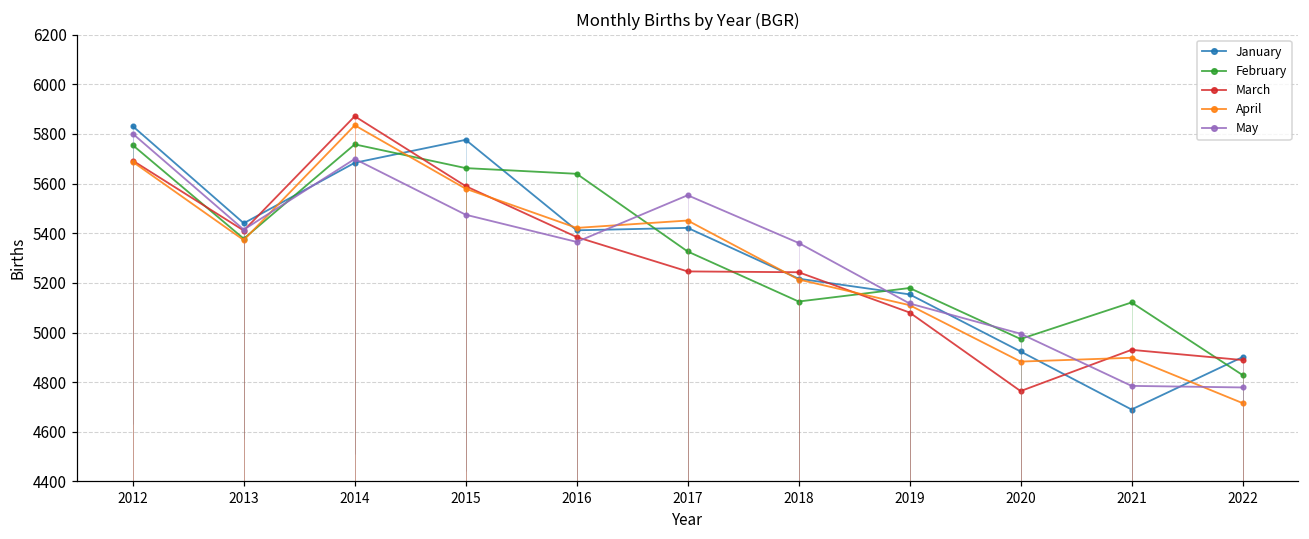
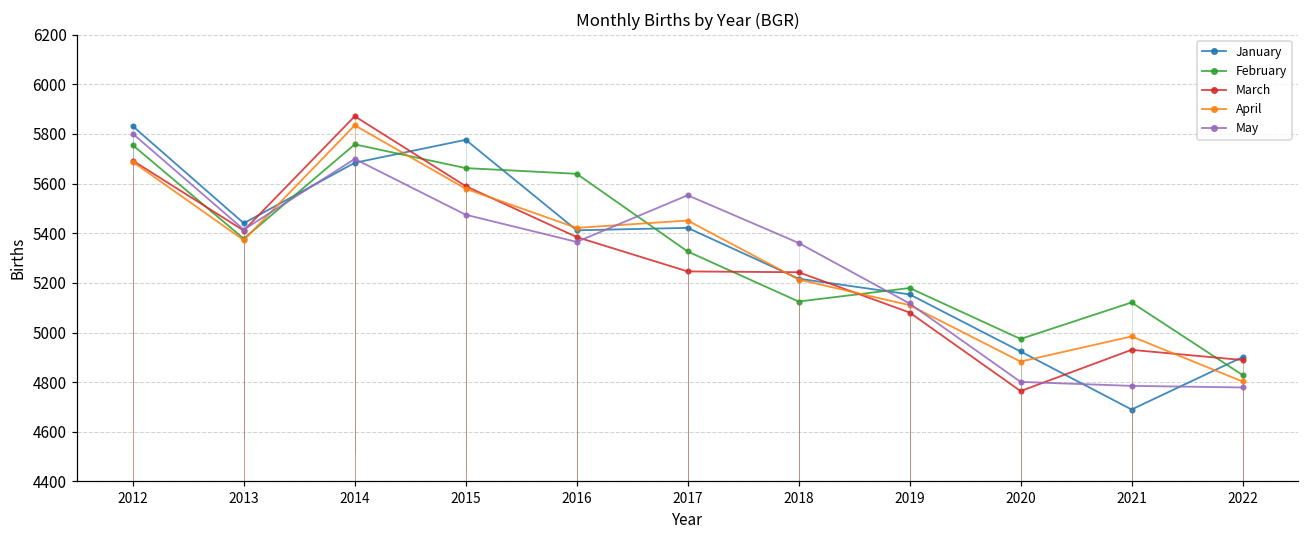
  {
    "January": {
      "2012": 5830,
      "2013": 5440,
      "2014": 5680,
      "2015": 5780,
      "2017": 5420,
      "2019": 5150,
      "2020": 4920,
      "2021": 4690,
      "2022": 4900
    },
    "February": {
      "2012": 5750,
      "2014": 5760,
      "2015": 5660,
      "2016": 5640,
      "2017": 5330,
      "2018": 5130,
      "2019": 5180,
      "2020": 4970,
      "2021": 5120,
      "2022": 4830
    },
    "March": {
      "2014": 5870,
      "2016": 5380,
      "2017": 5250,
      "2018": 5240,
      "2019": 5080,
      "2020": 4760,
      "2021": 4930,
      "2022": 4890
    },
    "April": {
      "2014": 5840,
      "2017": 5450,
      "2020": 4880,
-     "2021": 4900,
-     "2022": 4720
+     "2021": 4980,
+     "2022": 4800
    },
    "May": {
      "2012": 5800,
      "2014": 5700,
      "2015": 5470,
      "2016": 5370,
      "2017": 5550,
      "2018": 5360,
-     "2020": 5000,
+     "2020": 4800,
      "2021": 4790,
      "2022": 4780
    }
  }
